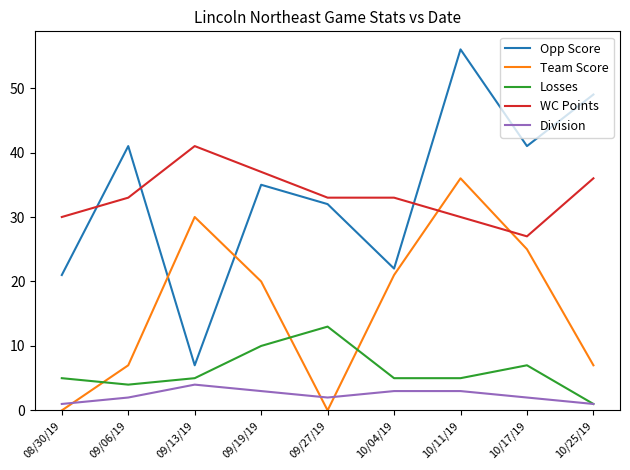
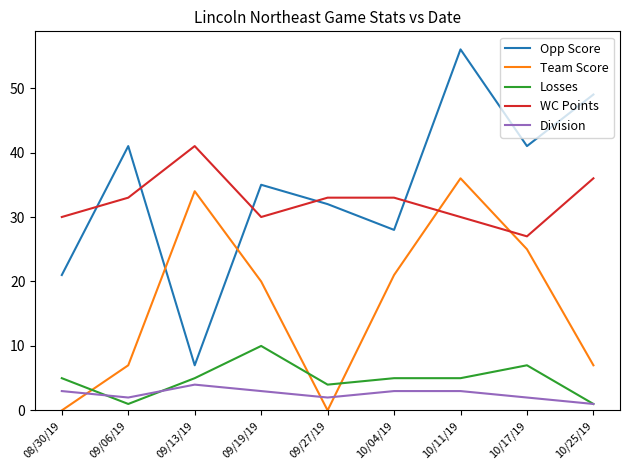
  {
    "Opp Score": {
      "08/30/19": 21,
      "09/06/19": 41,
      "09/13/19": 7,
      "09/19/19": 35,
      "09/27/19": 32,
-     "10/04/19": 22,
+     "10/04/19": 28,
      "10/11/19": 56,
      "10/17/19": 41
    },
    "Team Score": {
      "08/30/19": 0,
      "09/06/19": 7,
-     "09/13/19": 30,
+     "09/13/19": 34,
      "09/19/19": 20,
      "09/27/19": 0,
      "10/04/19": 21,
      "10/11/19": 36,
      "10/17/19": 25,
      "10/25/19": 7
    },
    "Losses": {
      "08/30/19": 5,
-     "09/06/19": 4,
+     "09/06/19": 1,
      "09/13/19": 5,
      "09/19/19": 10,
-     "09/27/19": 13,
+     "09/27/19": 4,
      "10/04/19": 5,
      "10/11/19": 5,
      "10/17/19": 7
    },
    "WC Points": {
      "08/30/19": 30,
      "09/06/19": 33,
      "09/13/19": 41,
-     "09/19/19": 37,
+     "09/19/19": 30,
      "09/27/19": 33,
      "10/04/19": 33,
      "10/11/19": 30,
      "10/17/19": 27,
      "10/25/19": 36
    },
    "Division": {
-     "08/30/19": 1,
+     "08/30/19": 3,
      "09/06/19": 2,
      "09/13/19": 4,
      "09/19/19": 3,
      "09/27/19": 2,
      "10/04/19": 3,
      "10/11/19": 3,
      "10/17/19": 2
    }
  }
